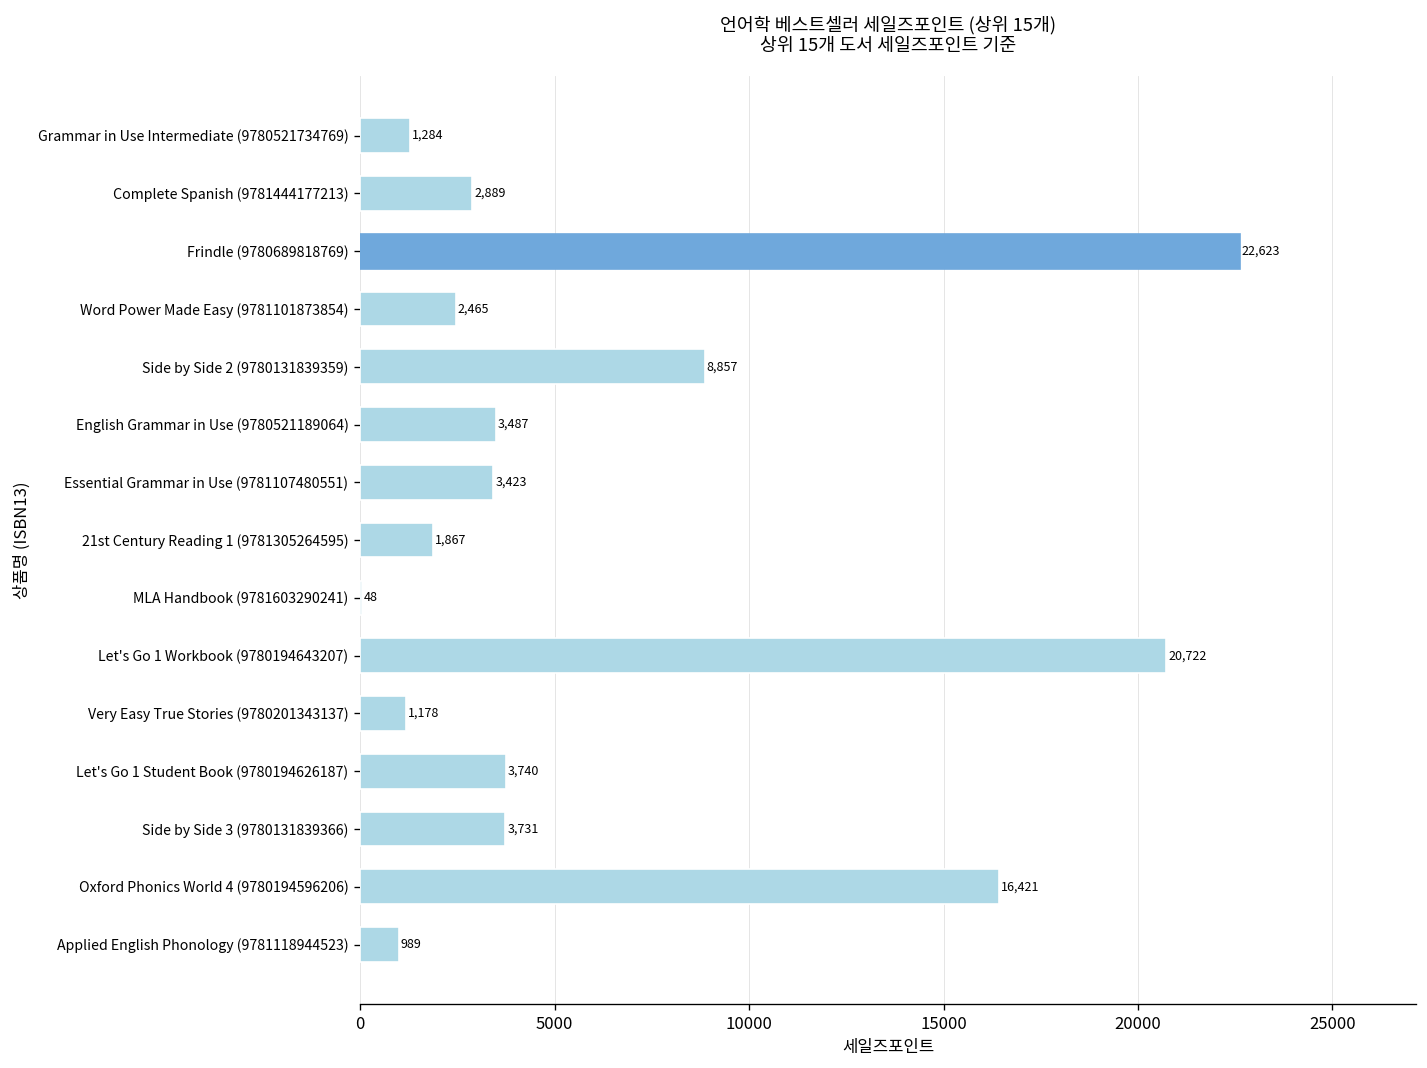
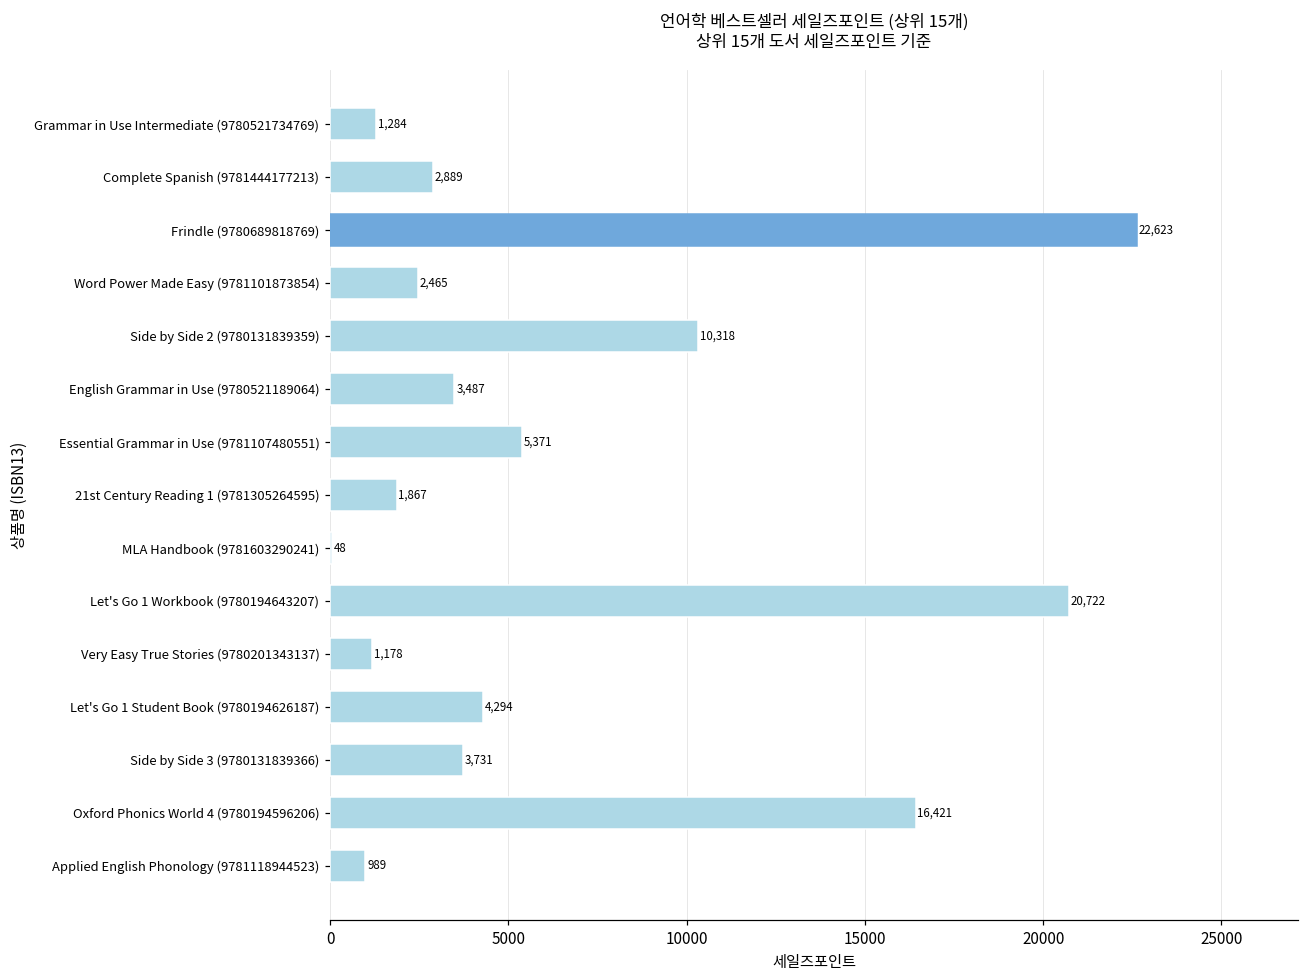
  {
    "Grammar in Use Intermediate (9780521734769)": "1,284",
    "Complete Spanish (9781444177213)": "2,889",
    "Frindle (9780689818769)": "22,623",
    "Word Power Made Easy (9781101873854)": "2,465",
-   "Side by Side 2 (9780131839359)": "8,857",
+   "Side by Side 2 (9780131839359)": "10,318",
    "English Grammar in Use (9780521189064)": "3,487",
-   "Essential Grammar in Use (9781107480551)": "3,423",
+   "Essential Grammar in Use (9781107480551)": "5,371",
    "21st Century Reading 1 (9781305264595)": "1,867",
    "MLA Handbook (9781603290241)": "48",
    "Let's Go 1 Workbook (9780194643207)": "20,722",
    "Very Easy True Stories (9780201343137)": "1,178",
-   "Let's Go 1 Student Book (9780194626187)": "3,740",
+   "Let's Go 1 Student Book (9780194626187)": "4,294",
    "Side by Side 3 (9780131839366)": "3,731",
    "Oxford Phonics World 4 (9780194596206)": "16,421",
    "Applied English Phonology (9781118944523)": "989"
  }
